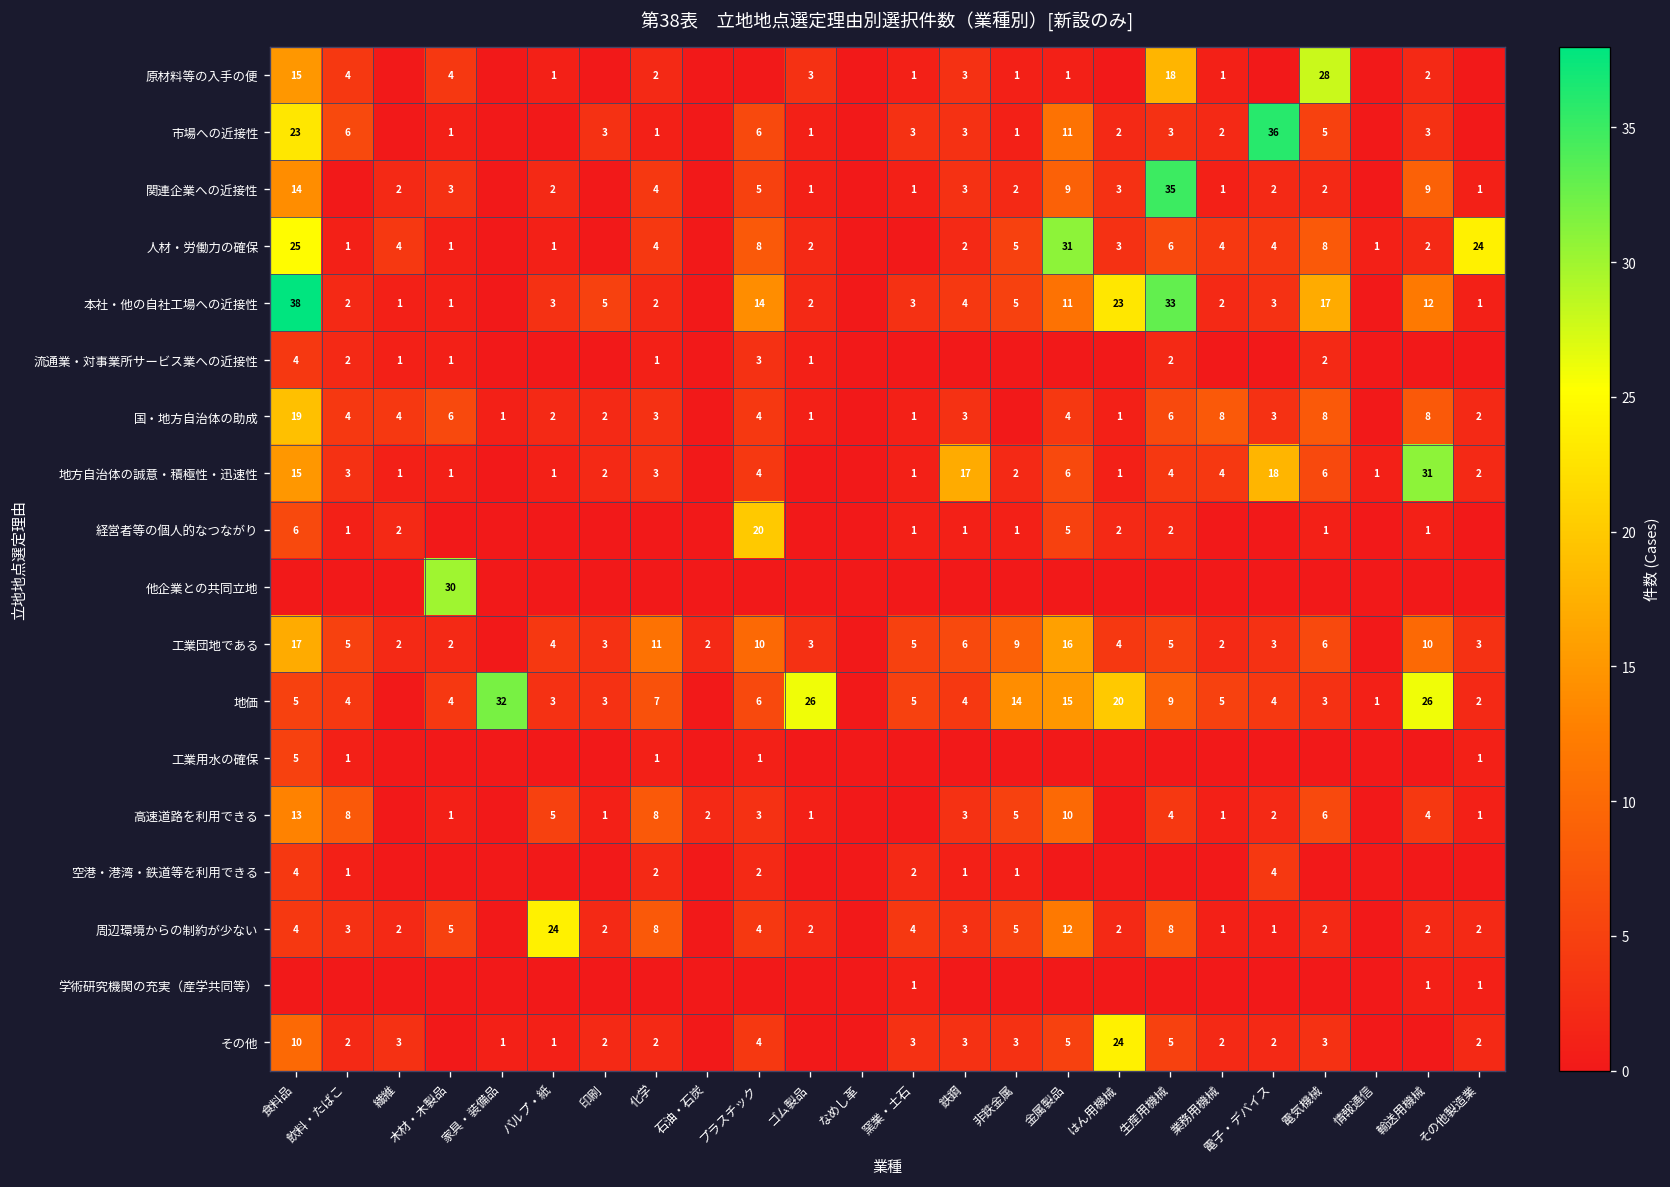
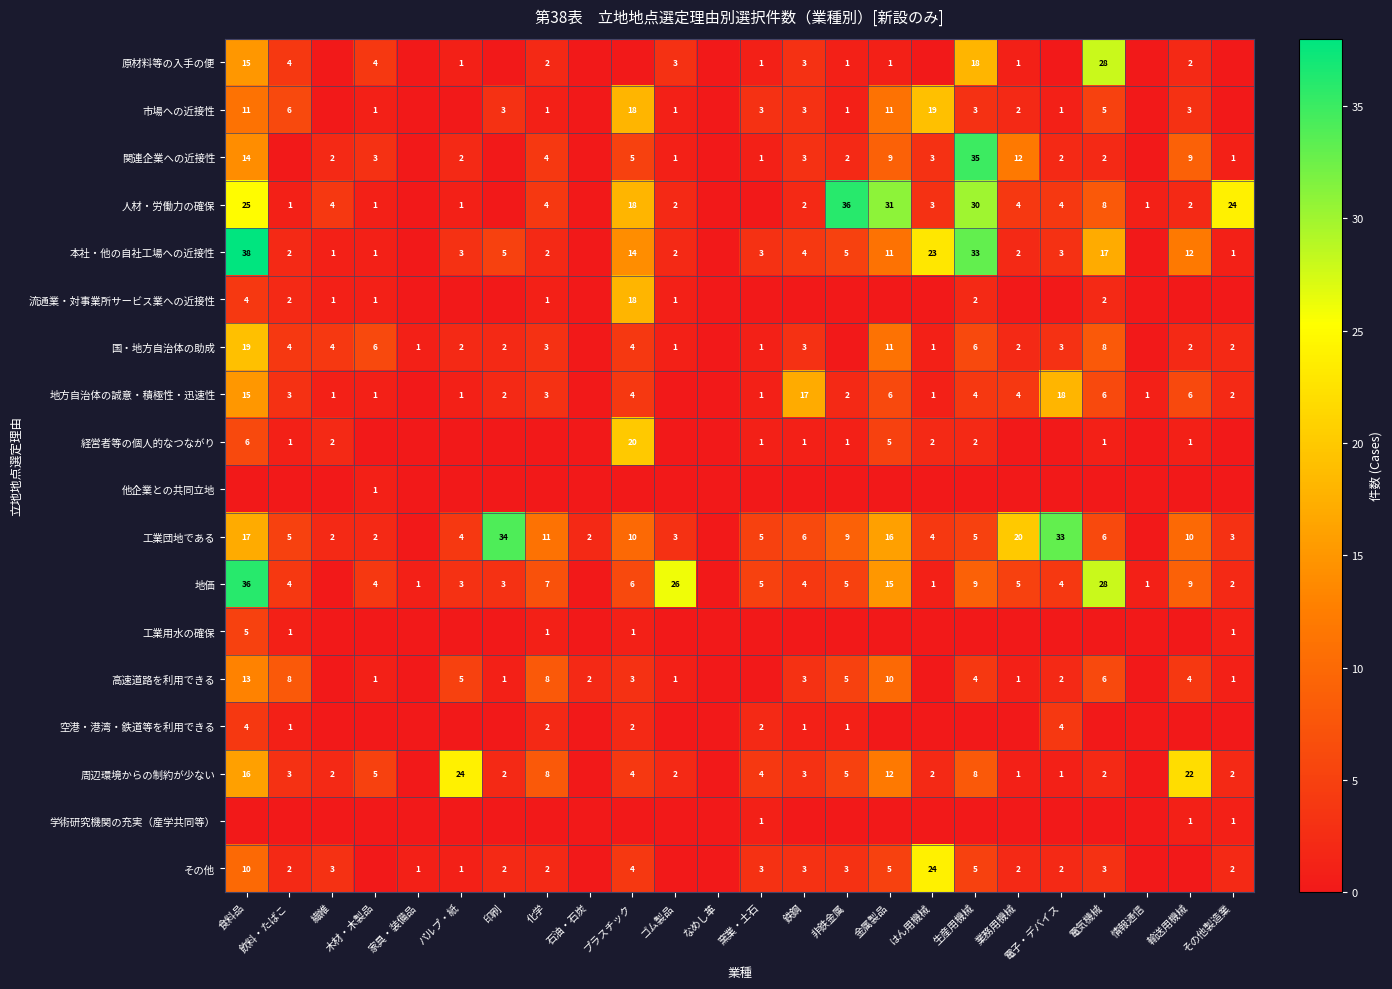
  {
    "市場への近接性": {
-     "食料品": 23,
+     "食料品": 11,
      "飲料・たばこ": 6,
      "木材・木製品": 1,
      "印刷": 3,
      "化学": 1,
-     "プラスチック": 6,
+     "プラスチック": 18,
      "ゴム製品": 1,
      "窯業・土石": 3,
      "鉄鋼": 3,
      "非鉄金属": 1,
      "金属製品": 11,
-     "はん用機械": 2,
+     "はん用機械": 19,
      "生産用機械": 3,
      "業務用機械": 2,
-     "電子・デバイス": 36,
+     "電子・デバイス": 1,
      "電気機械": 5,
      "輸送用機械": 3
    },
    "関連企業への近接性": {
      "食料品": 14,
      "繊維": 2,
      "木材・木製品": 3,
      "パルプ・紙": 2,
      "化学": 4,
      "プラスチック": 5,
      "ゴム製品": 1,
      "窯業・土石": 1,
      "鉄鋼": 3,
      "非鉄金属": 2,
      "金属製品": 9,
      "はん用機械": 3,
      "生産用機械": 35,
-     "業務用機械": 1,
+     "業務用機械": 12,
      "電子・デバイス": 2,
      "電気機械": 2,
      "輸送用機械": 9,
      "その他製造業": 1
    },
    "人材・労働力の確保": {
      "食料品": 25,
      "飲料・たばこ": 1,
      "繊維": 4,
      "木材・木製品": 1,
      "パルプ・紙": 1,
      "化学": 4,
-     "プラスチック": 8,
+     "プラスチック": 18,
      "ゴム製品": 2,
      "鉄鋼": 2,
-     "非鉄金属": 5,
+     "非鉄金属": 36,
      "金属製品": 31,
      "はん用機械": 3,
-     "生産用機械": 6,
+     "生産用機械": 30,
      "業務用機械": 4,
      "電子・デバイス": 4,
      "電気機械": 8,
      "情報通信": 1,
      "輸送用機械": 2,
      "その他製造業": 24
    },
    "流通業・対事業所サービス業への近接性": {
      "食料品": 4,
      "飲料・たばこ": 2,
      "繊維": 1,
      "木材・木製品": 1,
      "化学": 1,
-     "プラスチック": 3,
+     "プラスチック": 18,
      "ゴム製品": 1,
      "生産用機械": 2,
      "電気機械": 2
    },
    "国・地方自治体の助成": {
      "食料品": 19,
      "飲料・たばこ": 4,
      "繊維": 4,
      "木材・木製品": 6,
      "家具・装備品": 1,
      "パルプ・紙": 2,
      "印刷": 2,
      "化学": 3,
      "プラスチック": 4,
      "ゴム製品": 1,
      "窯業・土石": 1,
      "鉄鋼": 3,
-     "金属製品": 4,
+     "金属製品": 11,
      "はん用機械": 1,
      "生産用機械": 6,
-     "業務用機械": 8,
+     "業務用機械": 2,
      "電子・デバイス": 3,
      "電気機械": 8,
-     "輸送用機械": 8,
+     "輸送用機械": 2,
      "その他製造業": 2
    },
    "地方自治体の誠意・積極性・迅速性": {
      "食料品": 15,
      "飲料・たばこ": 3,
      "繊維": 1,
      "木材・木製品": 1,
      "パルプ・紙": 1,
      "印刷": 2,
      "化学": 3,
      "プラスチック": 4,
      "窯業・土石": 1,
      "鉄鋼": 17,
      "非鉄金属": 2,
      "金属製品": 6,
      "はん用機械": 1,
      "生産用機械": 4,
      "業務用機械": 4,
      "電子・デバイス": 18,
      "電気機械": 6,
      "情報通信": 1,
-     "輸送用機械": 31,
+     "輸送用機械": 6,
      "その他製造業": 2
    },
    "他企業との共同立地": {
-     "木材・木製品": 30
+     "木材・木製品": 1
    },
    "工業団地である": {
      "食料品": 17,
      "飲料・たばこ": 5,
      "繊維": 2,
      "木材・木製品": 2,
      "パルプ・紙": 4,
-     "印刷": 3,
+     "印刷": 34,
      "化学": 11,
      "石油・石炭": 2,
      "プラスチック": 10,
      "ゴム製品": 3,
      "窯業・土石": 5,
      "鉄鋼": 6,
      "非鉄金属": 9,
      "金属製品": 16,
      "はん用機械": 4,
      "生産用機械": 5,
-     "業務用機械": 2,
-     "電子・デバイス": 3,
+     "業務用機械": 20,
+     "電子・デバイス": 33,
      "電気機械": 6,
      "輸送用機械": 10,
      "その他製造業": 3
    },
    "地価": {
-     "食料品": 5,
+     "食料品": 36,
      "飲料・たばこ": 4,
      "木材・木製品": 4,
-     "家具・装備品": 32,
+     "家具・装備品": 1,
      "パルプ・紙": 3,
      "印刷": 3,
      "化学": 7,
      "プラスチック": 6,
      "ゴム製品": 26,
      "窯業・土石": 5,
      "鉄鋼": 4,
-     "非鉄金属": 14,
+     "非鉄金属": 5,
      "金属製品": 15,
-     "はん用機械": 20,
+     "はん用機械": 1,
      "生産用機械": 9,
      "業務用機械": 5,
      "電子・デバイス": 4,
-     "電気機械": 3,
+     "電気機械": 28,
      "情報通信": 1,
-     "輸送用機械": 26,
+     "輸送用機械": 9,
      "その他製造業": 2
    },
    "周辺環境からの制約が少ない": {
-     "食料品": 4,
+     "食料品": 16,
      "飲料・たばこ": 3,
      "繊維": 2,
      "木材・木製品": 5,
      "パルプ・紙": 24,
      "印刷": 2,
      "化学": 8,
      "プラスチック": 4,
      "ゴム製品": 2,
      "窯業・土石": 4,
      "鉄鋼": 3,
      "非鉄金属": 5,
      "金属製品": 12,
      "はん用機械": 2,
      "生産用機械": 8,
      "業務用機械": 1,
      "電子・デバイス": 1,
      "電気機械": 2,
-     "輸送用機械": 2,
+     "輸送用機械": 22,
      "その他製造業": 2
    }
  }
